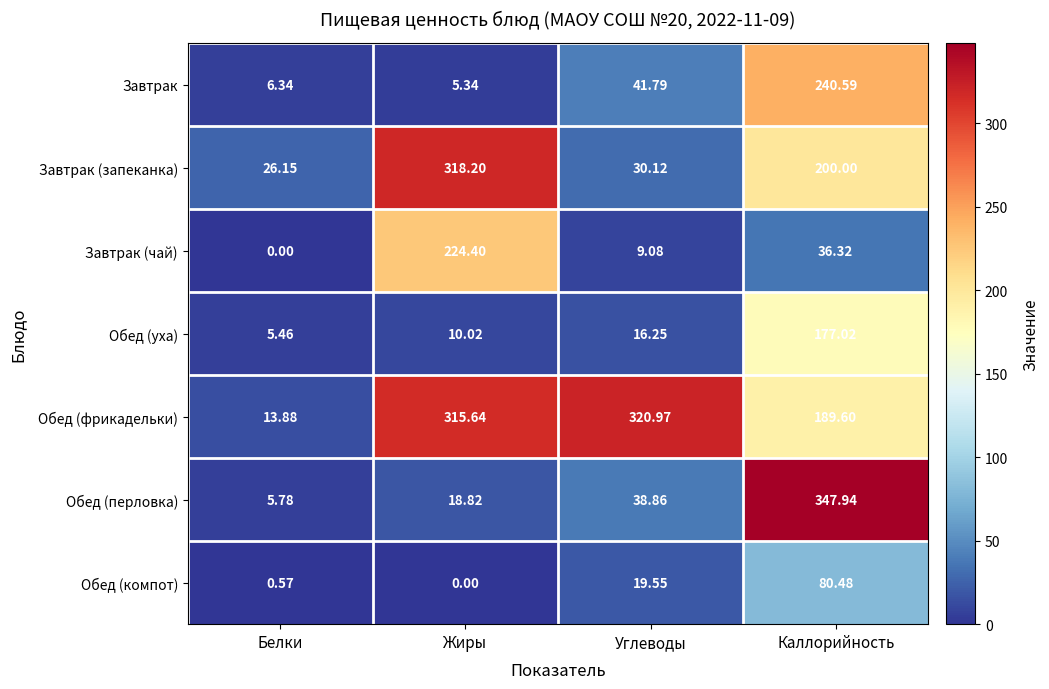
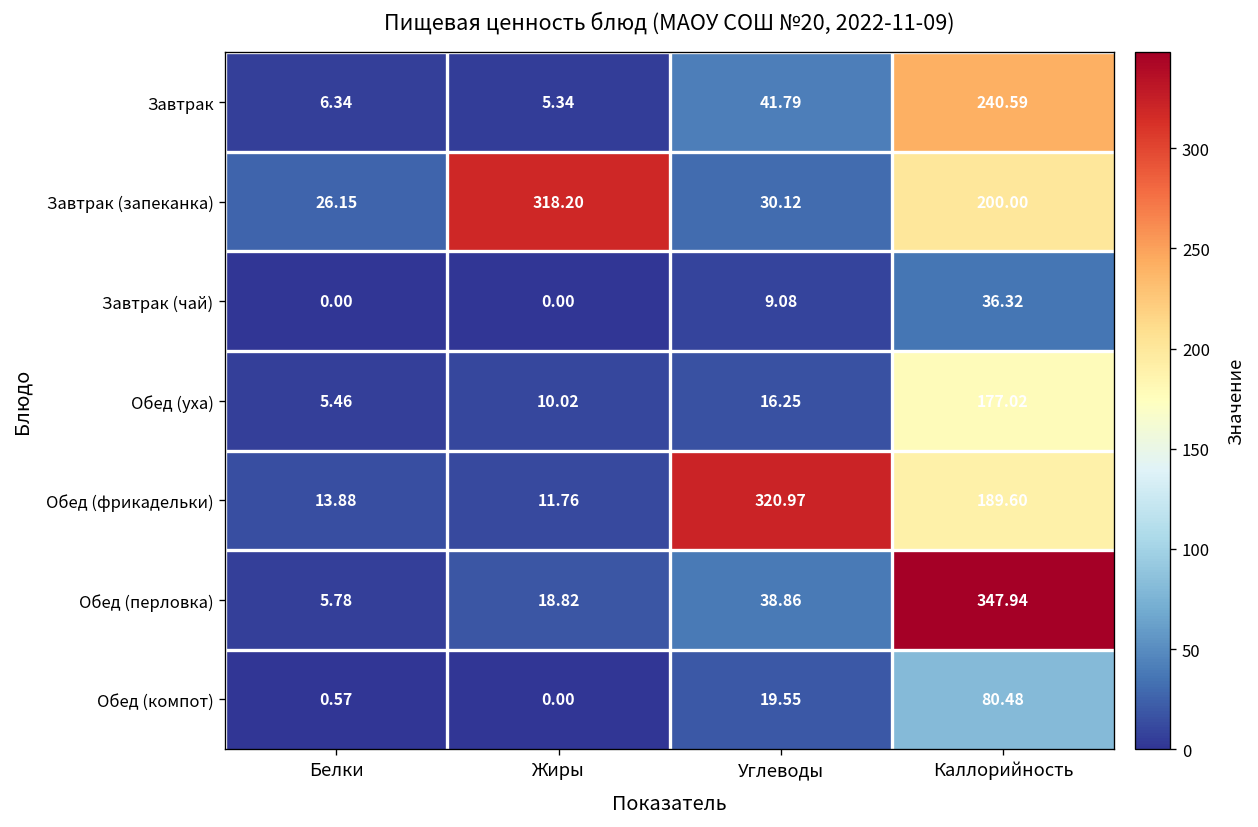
  {
    "Завтрак": {
      "Белки": 6.34,
      "Жиры": 5.34,
      "Углеводы": 41.79,
      "Каллорийность": 240.59
    },
    "Завтрак (запеканка)": {
      "Белки": 26.15,
      "Жиры": 318.20,
      "Углеводы": 30.12,
      "Каллорийность": 200.00
    },
    "Завтрак (чай)": {
      "Белки": 0.00,
-     "Жиры": 224.40,
+     "Жиры": 0.00,
      "Углеводы": 9.08,
      "Каллорийность": 36.32
    },
    "Обед (уха)": {
      "Белки": 5.46,
      "Жиры": 10.02,
      "Углеводы": 16.25,
      "Каллорийность": 177.02
    },
    "Обед (фрикадельки)": {
      "Белки": 13.88,
-     "Жиры": 315.64,
+     "Жиры": 11.76,
      "Углеводы": 320.97,
      "Каллорийность": 189.60
    },
    "Обед (перловка)": {
      "Белки": 5.78,
      "Жиры": 18.82,
      "Углеводы": 38.86,
      "Каллорийность": 347.94
    },
    "Обед (компот)": {
      "Белки": 0.57,
      "Жиры": 0.00,
      "Углеводы": 19.55,
      "Каллорийность": 80.48
    }
  }
